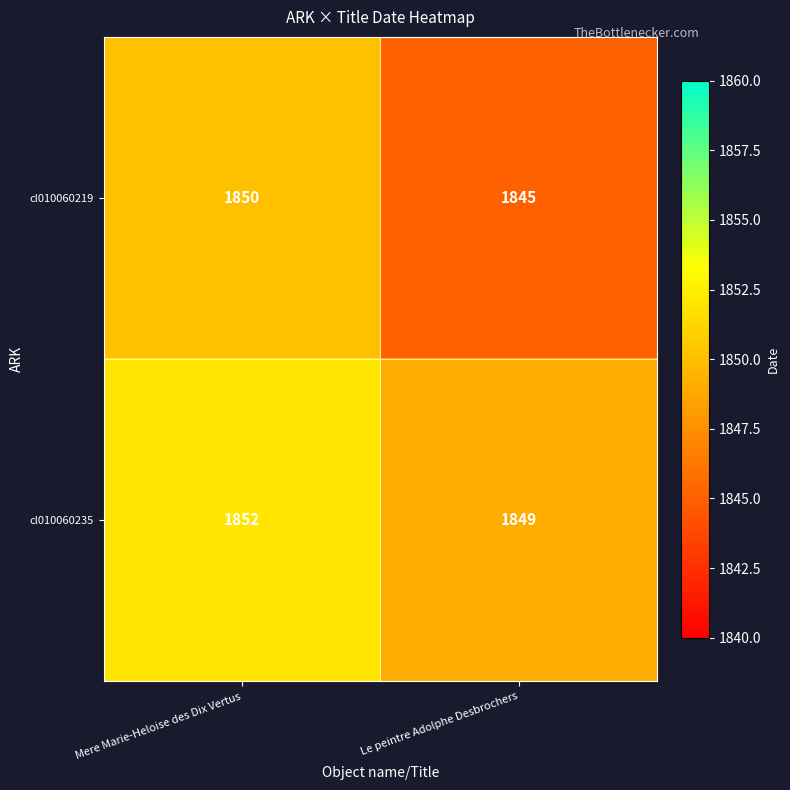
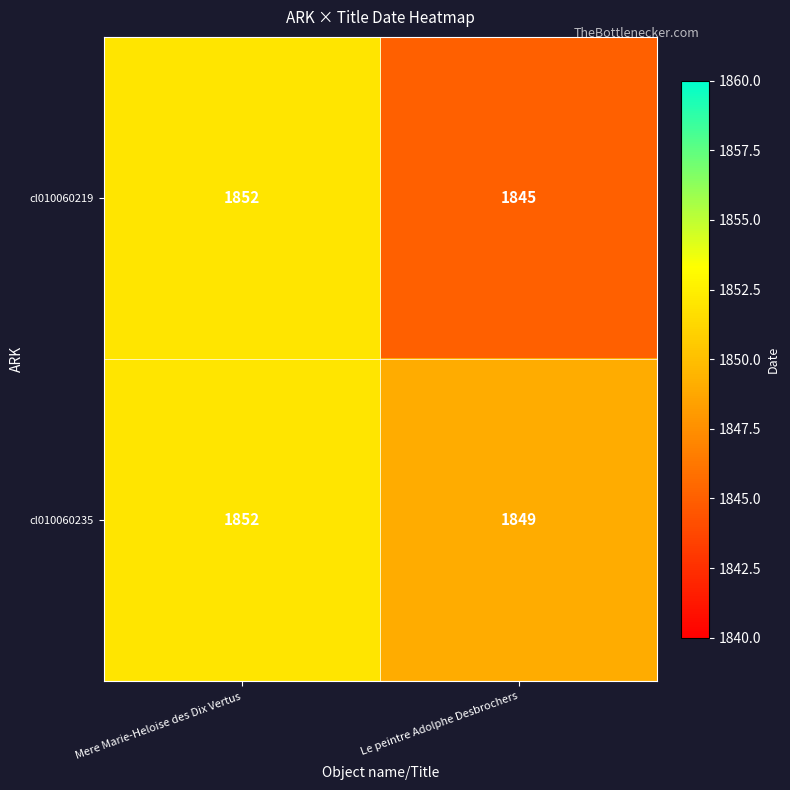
  {
    "cl010060219": {
-     "Mere Marie-Heloise des Dix Vertus": 1850,
+     "Mere Marie-Heloise des Dix Vertus": 1852,
      "Le peintre Adolphe Desbrochers": 1845
    },
    "cl010060235": {
      "Mere Marie-Heloise des Dix Vertus": 1852,
      "Le peintre Adolphe Desbrochers": 1849
    }
  }
